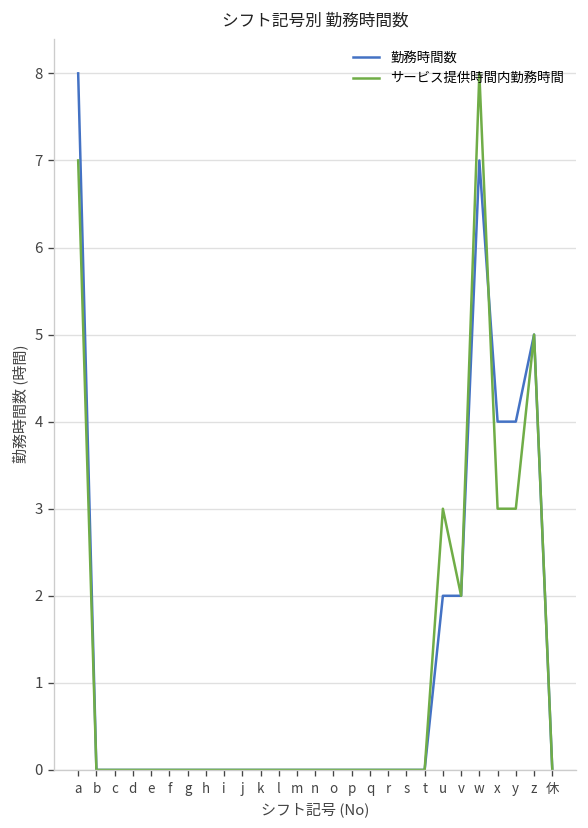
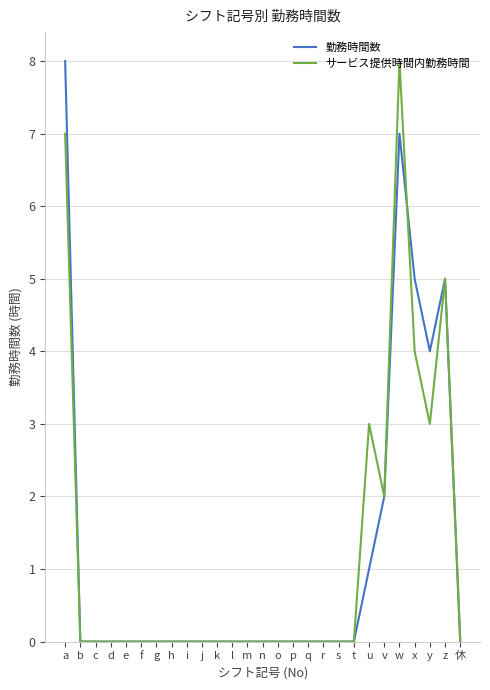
  {
    "勤務時間数": {
      "a": 8,
-     "u": 2,
+     "u": 1,
      "w": 7,
-     "x": 4,
+     "x": 5,
      "y": 4
    },
    "サービス提供時間内勤務時間": {
      "a": 7,
      "u": 3,
      "w": 8,
-     "x": 3,
+     "x": 4,
      "y": 3
    }
  }
